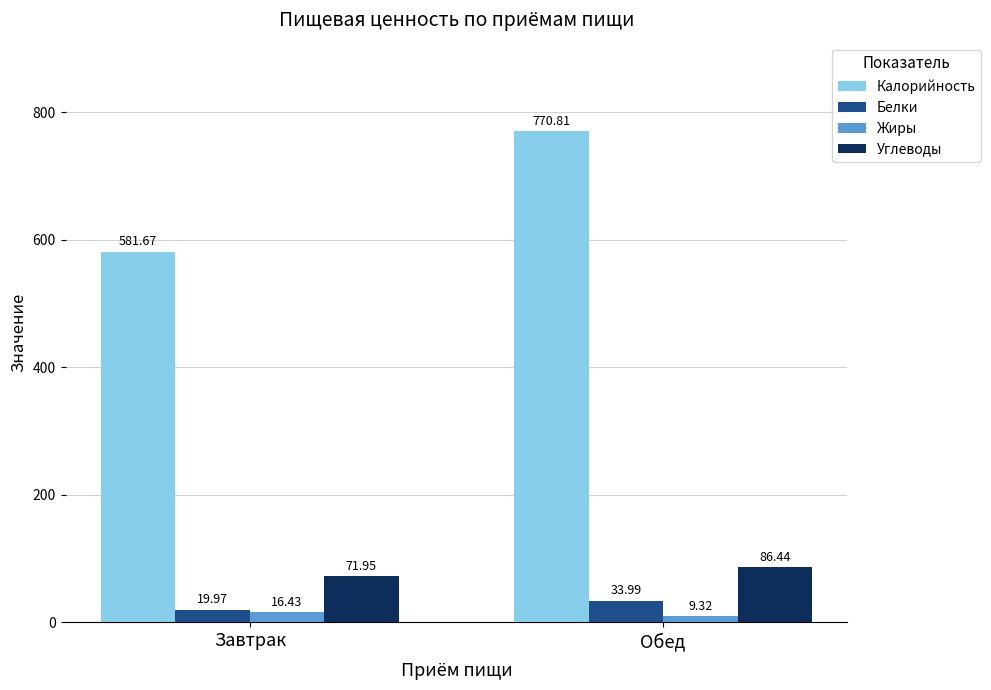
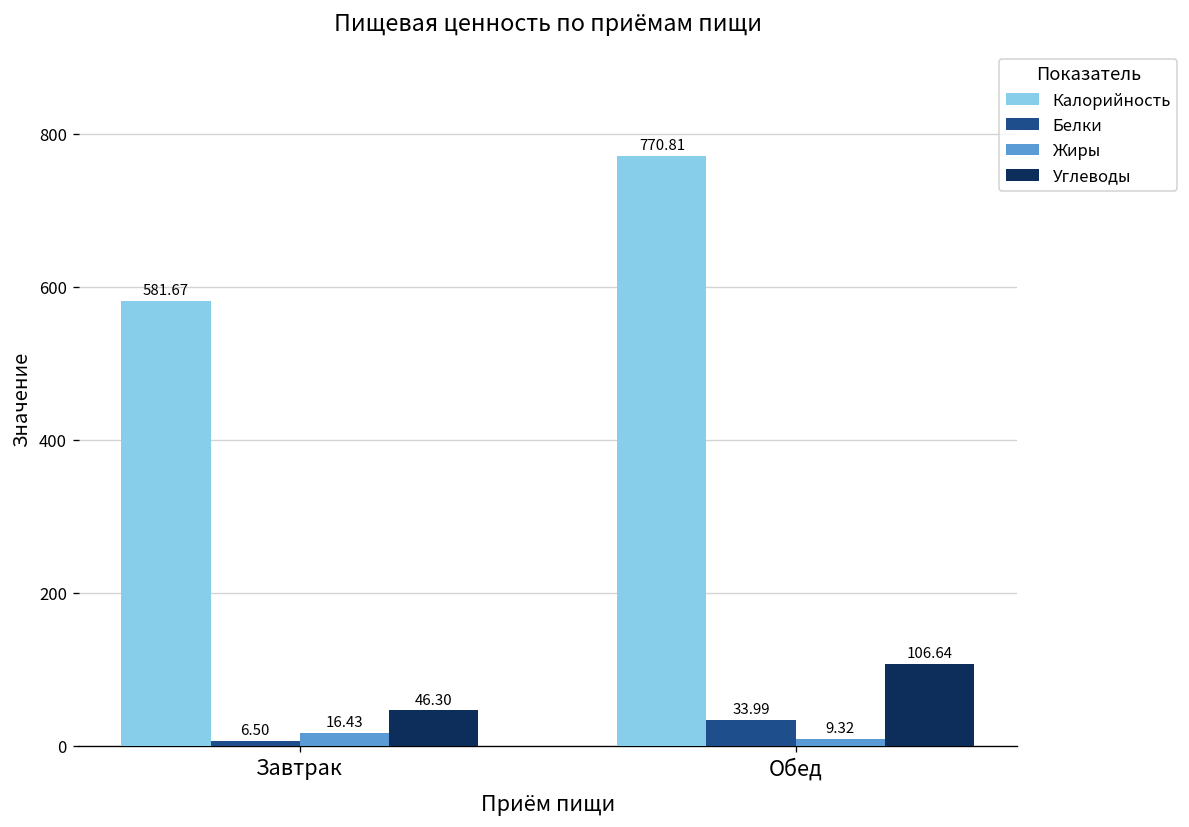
  {
    "Калорийность": {
      "Завтрак": 581.67,
      "Обед": 770.81
    },
    "Белки": {
-     "Завтрак": 19.97,
+     "Завтрак": 6.50,
      "Обед": 33.99
    },
    "Жиры": {
      "Завтрак": 16.43,
      "Обед": 9.32
    },
    "Углеводы": {
-     "Завтрак": 71.95,
-     "Обед": 86.44
+     "Завтрак": 46.30,
+     "Обед": 106.64
    }
  }
